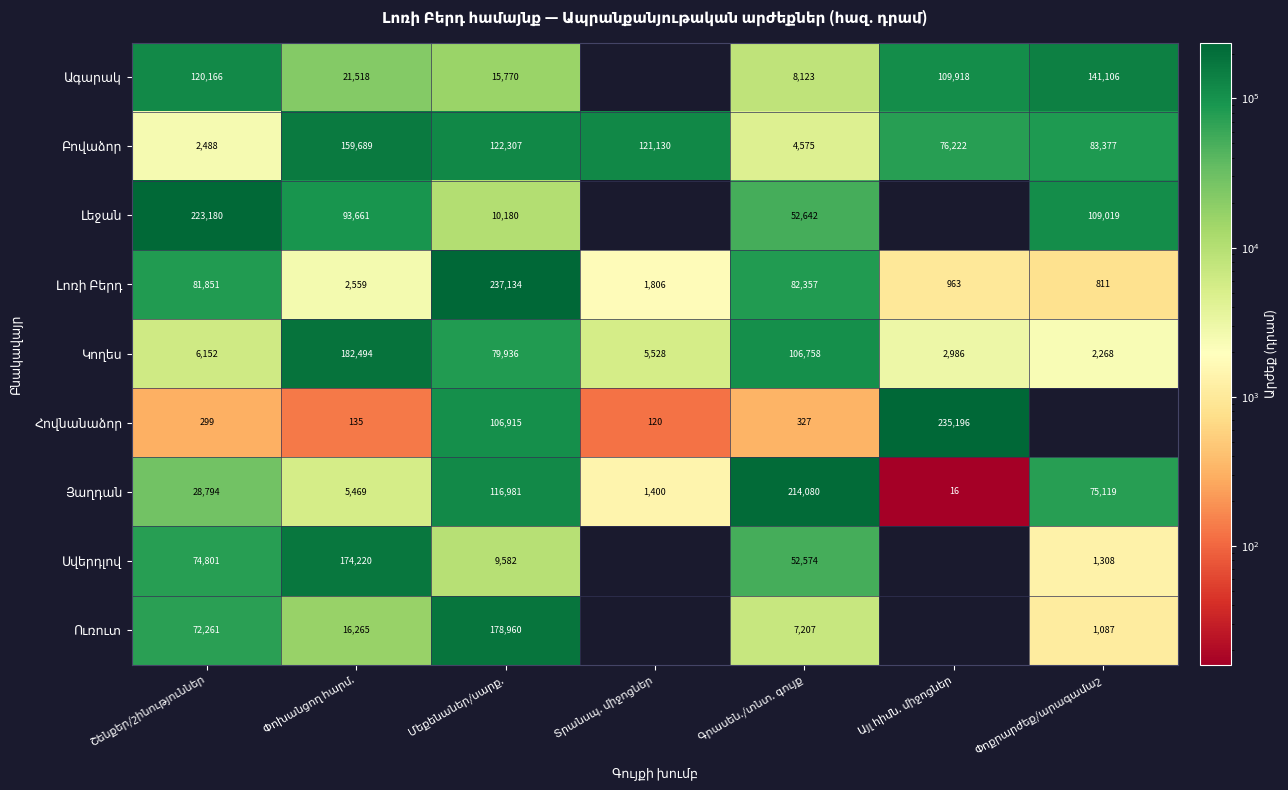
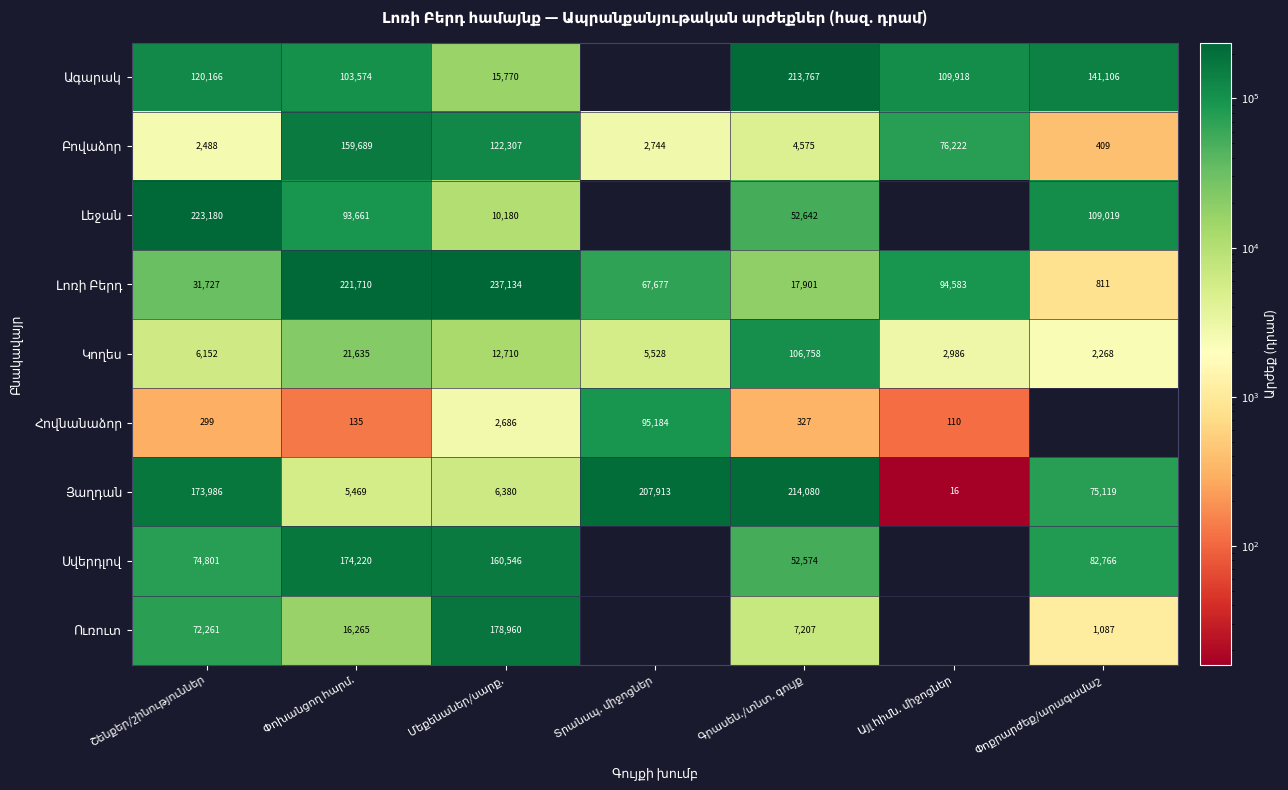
  {
    "Ագարակ": {
      "Շենքեր/շինություններ": "120,166",
-     "Փոխանցող հարմ.": "21,518",
+     "Փոխանցող հարմ.": "103,574",
      "Մեքենաներ/սարք.": "15,770",
-     "Գրասեն./տնտ. գույք": "8,123",
+     "Գրասեն./տնտ. գույք": "213,767",
      "Այլ հիմն. միջոցներ": "109,918",
      "Փոքրարժեք/արագամաշ": "141,106"
    },
    "Բովաձոր": {
      "Շենքեր/շինություններ": "2,488",
      "Փոխանցող հարմ.": "159,689",
      "Մեքենաներ/սարք.": "122,307",
-     "Տրանսպ. միջոցներ": "121,130",
+     "Տրանսպ. միջոցներ": "2,744",
      "Գրասեն./տնտ. գույք": "4,575",
      "Այլ հիմն. միջոցներ": "76,222",
-     "Փոքրարժեք/արագամաշ": "83,377"
+     "Փոքրարժեք/արագամաշ": "409"
    },
    "Լեջան": {
      "Շենքեր/շինություններ": "223,180",
      "Փոխանցող հարմ.": "93,661",
      "Մեքենաներ/սարք.": "10,180",
      "Գրասեն./տնտ. գույք": "52,642",
      "Փոքրարժեք/արագամաշ": "109,019"
    },
    "Լոռի Բերդ": {
-     "Շենքեր/շինություններ": "81,851",
-     "Փոխանցող հարմ.": "2,559",
+     "Շենքեր/շինություններ": "31,727",
+     "Փոխանցող հարմ.": "221,710",
      "Մեքենաներ/սարք.": "237,134",
-     "Տրանսպ. միջոցներ": "1,806",
-     "Գրասեն./տնտ. գույք": "82,357",
-     "Այլ հիմն. միջոցներ": "963",
+     "Տրանսպ. միջոցներ": "67,677",
+     "Գրասեն./տնտ. գույք": "17,901",
+     "Այլ հիմն. միջոցներ": "94,583",
      "Փոքրարժեք/արագամաշ": "811"
    },
    "Կողես": {
      "Շենքեր/շինություններ": "6,152",
-     "Փոխանցող հարմ.": "182,494",
-     "Մեքենաներ/սարք.": "79,936",
+     "Փոխանցող հարմ.": "21,635",
+     "Մեքենաներ/սարք.": "12,710",
      "Տրանսպ. միջոցներ": "5,528",
      "Գրասեն./տնտ. գույք": "106,758",
      "Այլ հիմն. միջոցներ": "2,986",
      "Փոքրարժեք/արագամաշ": "2,268"
    },
    "Հովնանաձոր": {
      "Շենքեր/շինություններ": "299",
      "Փոխանցող հարմ.": "135",
-     "Մեքենաներ/սարք.": "106,915",
-     "Տրանսպ. միջոցներ": "120",
+     "Մեքենաներ/սարք.": "2,686",
+     "Տրանսպ. միջոցներ": "95,184",
      "Գրասեն./տնտ. գույք": "327",
-     "Այլ հիմն. միջոցներ": "235,196"
+     "Այլ հիմն. միջոցներ": "110"
    },
    "Յաղդան": {
-     "Շենքեր/շինություններ": "28,794",
+     "Շենքեր/շինություններ": "173,986",
      "Փոխանցող հարմ.": "5,469",
-     "Մեքենաներ/սարք.": "116,981",
-     "Տրանսպ. միջոցներ": "1,400",
+     "Մեքենաներ/սարք.": "6,380",
+     "Տրանսպ. միջոցներ": "207,913",
      "Գրասեն./տնտ. գույք": "214,080",
      "Այլ հիմն. միջոցներ": "16",
      "Փոքրարժեք/արագամաշ": "75,119"
    },
    "Սվերդլով": {
      "Շենքեր/շինություններ": "74,801",
      "Փոխանցող հարմ.": "174,220",
-     "Մեքենաներ/սարք.": "9,582",
+     "Մեքենաներ/սարք.": "160,546",
      "Գրասեն./տնտ. գույք": "52,574",
-     "Փոքրարժեք/արագամաշ": "1,308"
+     "Փոքրարժեք/արագամաշ": "82,766"
    },
    "Ուռուտ": {
      "Շենքեր/շինություններ": "72,261",
      "Փոխանցող հարմ.": "16,265",
      "Մեքենաներ/սարք.": "178,960",
      "Գրասեն./տնտ. գույք": "7,207",
      "Փոքրարժեք/արագամաշ": "1,087"
    }
  }
